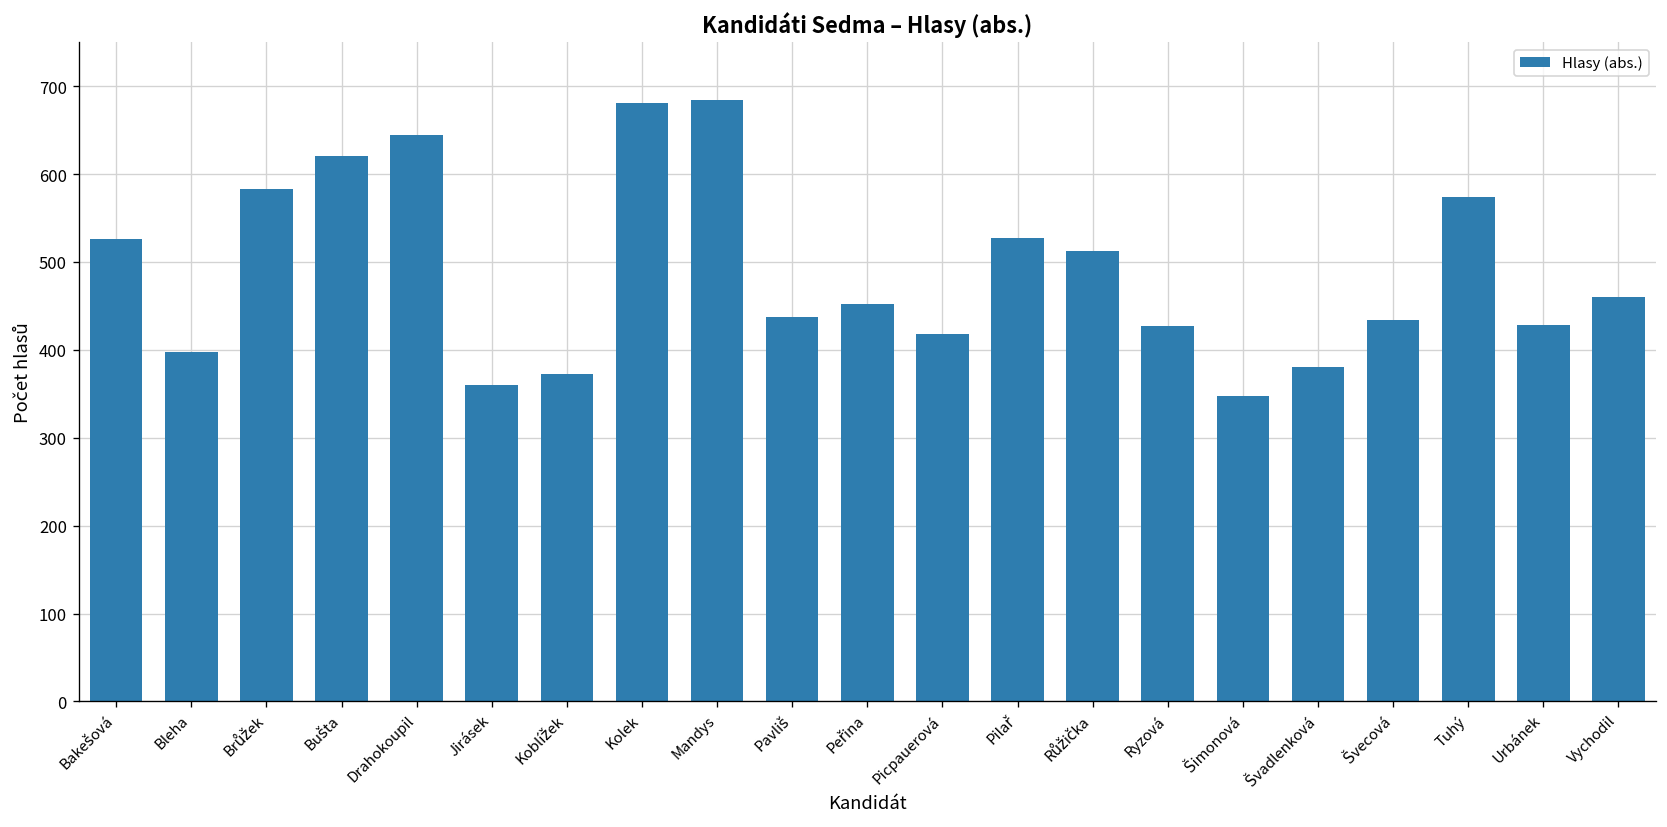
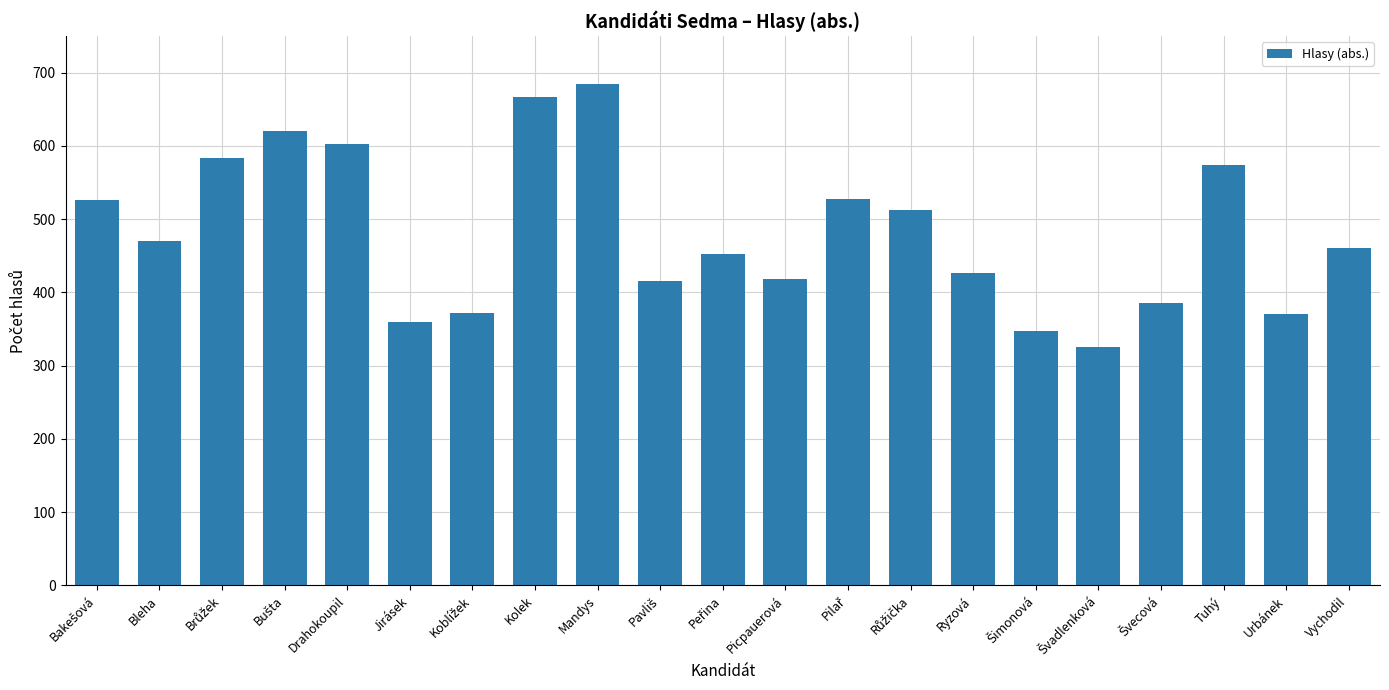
  {
    "Bakešová": 530,
-   "Bleha": 400,
+   "Bleha": 470,
    "Brůžek": 580,
    "Bušta": 620,
-   "Drahokoupil": 640,
+   "Drahokoupil": 600,
    "Jirásek": 360,
    "Koblížek": 370,
-   "Kolek": 680,
+   "Kolek": 670,
    "Mandys": 680,
-   "Pavliš": 440,
+   "Pavliš": 420,
    "Peřina": 450,
    "Picpauerová": 420,
    "Pilař": 530,
    "Růžička": 510,
    "Ryzová": 430,
    "Šimonová": 350,
-   "Švadlenková": 380,
-   "Švecová": 430,
+   "Švadlenková": 330,
+   "Švecová": 390,
    "Tuhý": 570,
-   "Urbánek": 430,
+   "Urbánek": 370,
    "Vychodil": 460
  }
